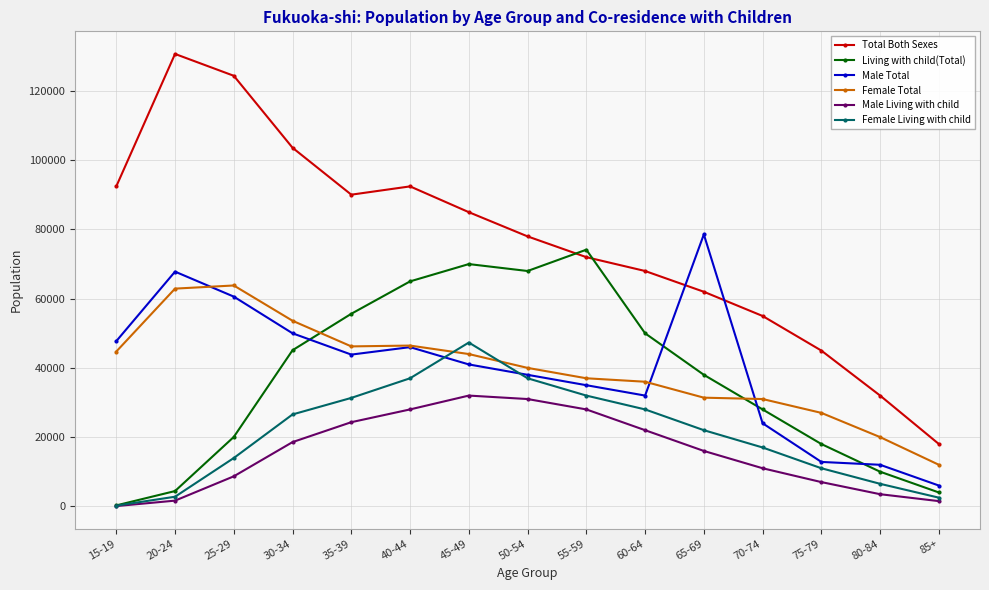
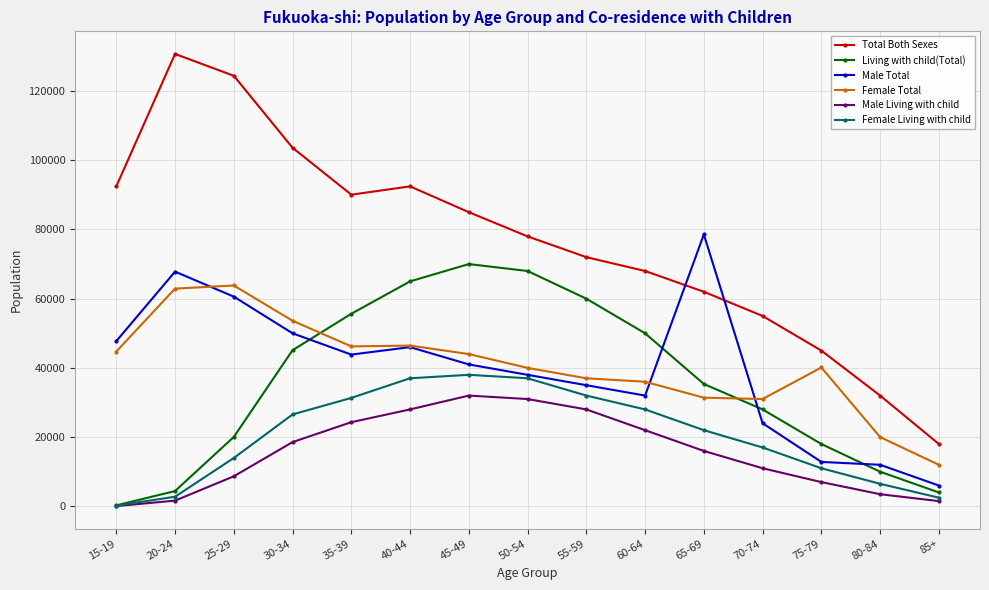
  {
    "Total Both Sexes": {
      "15-19": 92000,
      "20-24": 131000,
      "25-29": 124000,
      "30-34": 104000,
      "35-39": 90000,
      "40-44": 92000,
      "45-49": 85000,
      "50-54": 78000,
      "55-59": 72000,
      "60-64": 68000,
      "65-69": 62000,
      "70-74": 55000,
      "75-79": 45000,
      "80-84": 32000,
      "85+": 18000
    },
    "Living with child(Total)": {
      "20-24": 4000,
      "25-29": 20000,
      "30-34": 45000,
      "35-39": 56000,
      "40-44": 65000,
      "45-49": 70000,
      "50-54": 68000,
-     "55-59": 74000,
+     "55-59": 60000,
      "60-64": 50000,
-     "65-69": 38000,
+     "65-69": 35000,
      "70-74": 28000,
      "75-79": 18000,
      "80-84": 10000,
      "85+": 4000
    },
    "Male Total": {
      "15-19": 48000,
      "20-24": 68000,
      "25-29": 61000,
      "30-34": 50000,
      "35-39": 44000,
      "45-49": 41000,
      "50-54": 38000,
      "55-59": 35000,
      "60-64": 32000,
      "65-69": 79000,
      "70-74": 24000,
      "75-79": 13000,
      "80-84": 12000,
      "85+": 6000
    },
    "Female Total": {
      "15-19": 45000,
      "20-24": 63000,
      "25-29": 64000,
      "30-34": 54000,
      "35-39": 46000,
      "45-49": 44000,
      "50-54": 40000,
      "55-59": 37000,
      "60-64": 36000,
      "65-69": 31000,
      "70-74": 31000,
-     "75-79": 27000,
+     "75-79": 40000,
      "80-84": 20000,
      "85+": 12000
    },
    "Male Living with child": {
      "20-24": 2000,
      "25-29": 9000,
      "30-34": 19000,
      "35-39": 24000,
      "40-44": 28000,
      "45-49": 32000,
      "50-54": 31000,
      "55-59": 28000,
      "60-64": 22000,
      "65-69": 16000,
      "70-74": 11000,
      "75-79": 7000,
      "80-84": 4000,
      "85+": 2000
    },
    "Female Living with child": {
      "20-24": 3000,
      "25-29": 14000,
      "30-34": 27000,
      "35-39": 31000,
      "40-44": 37000,
-     "45-49": 47000,
+     "45-49": 38000,
      "50-54": 37000,
      "55-59": 32000,
      "60-64": 28000,
      "65-69": 22000,
      "70-74": 17000,
      "75-79": 11000,
      "80-84": 7000,
      "85+": 3000
    }
  }
